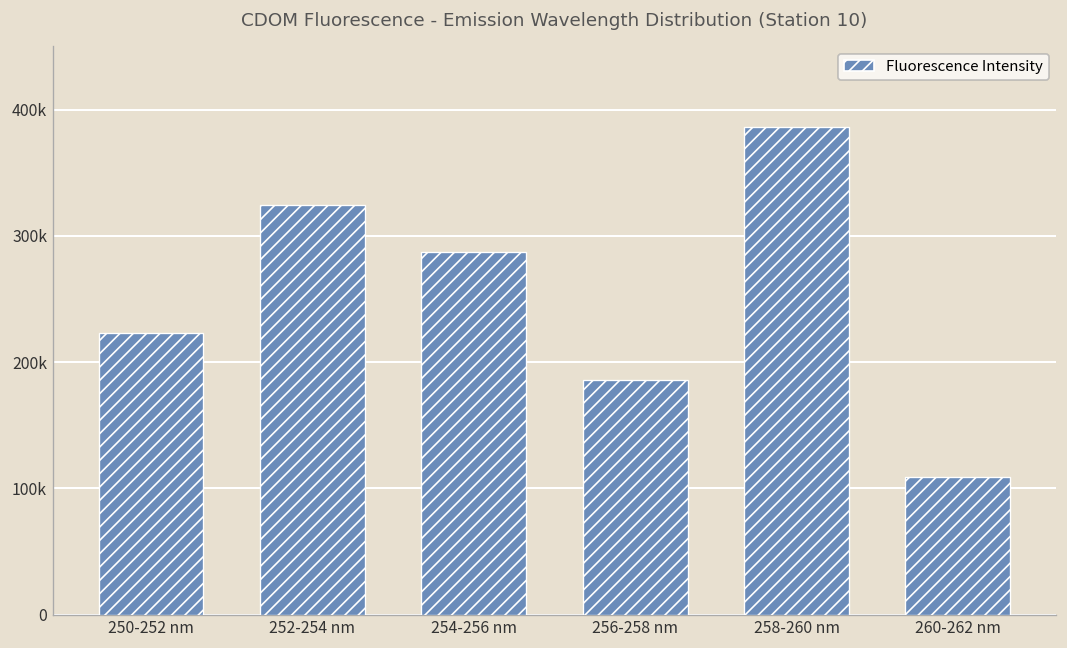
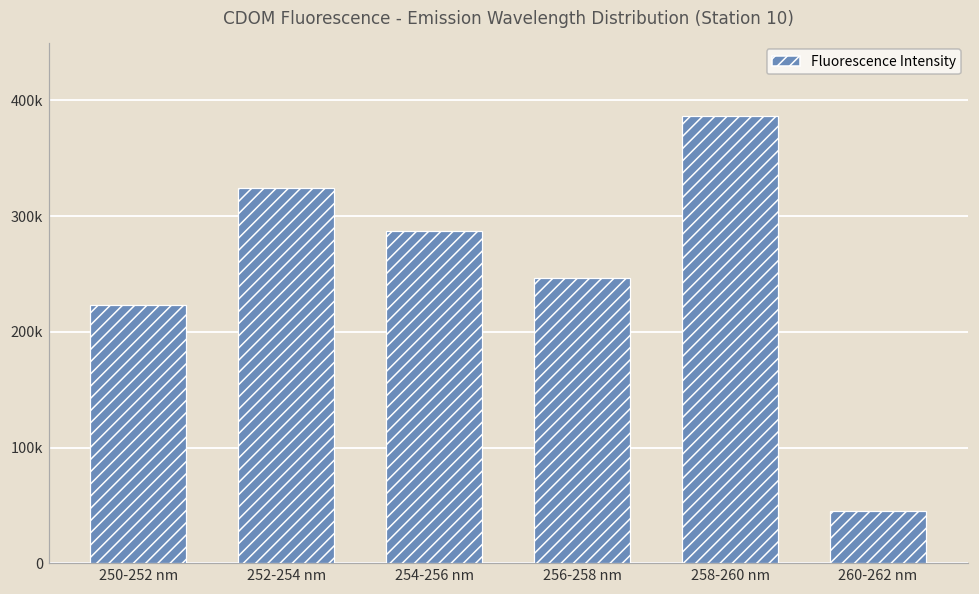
  {
    "250-252 nm": 223000,
    "252-254 nm": 324000,
    "254-256 nm": 287000,
-   "256-258 nm": 186000,
+   "256-258 nm": 247000,
    "258-260 nm": 386000,
-   "260-262 nm": 109000
+   "260-262 nm": 45000
  }
